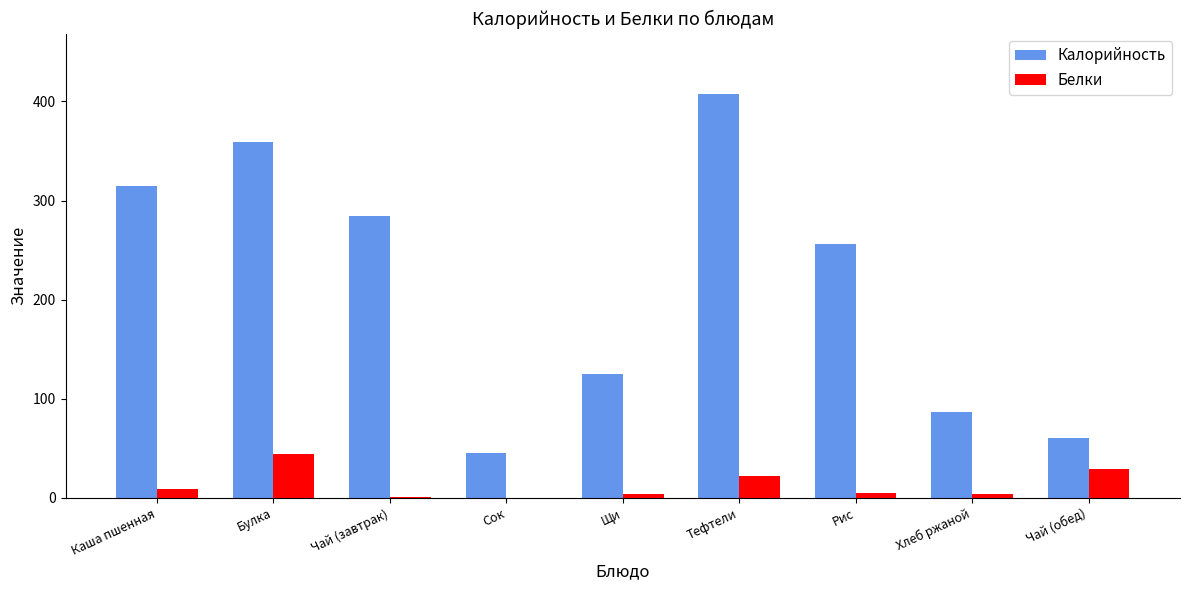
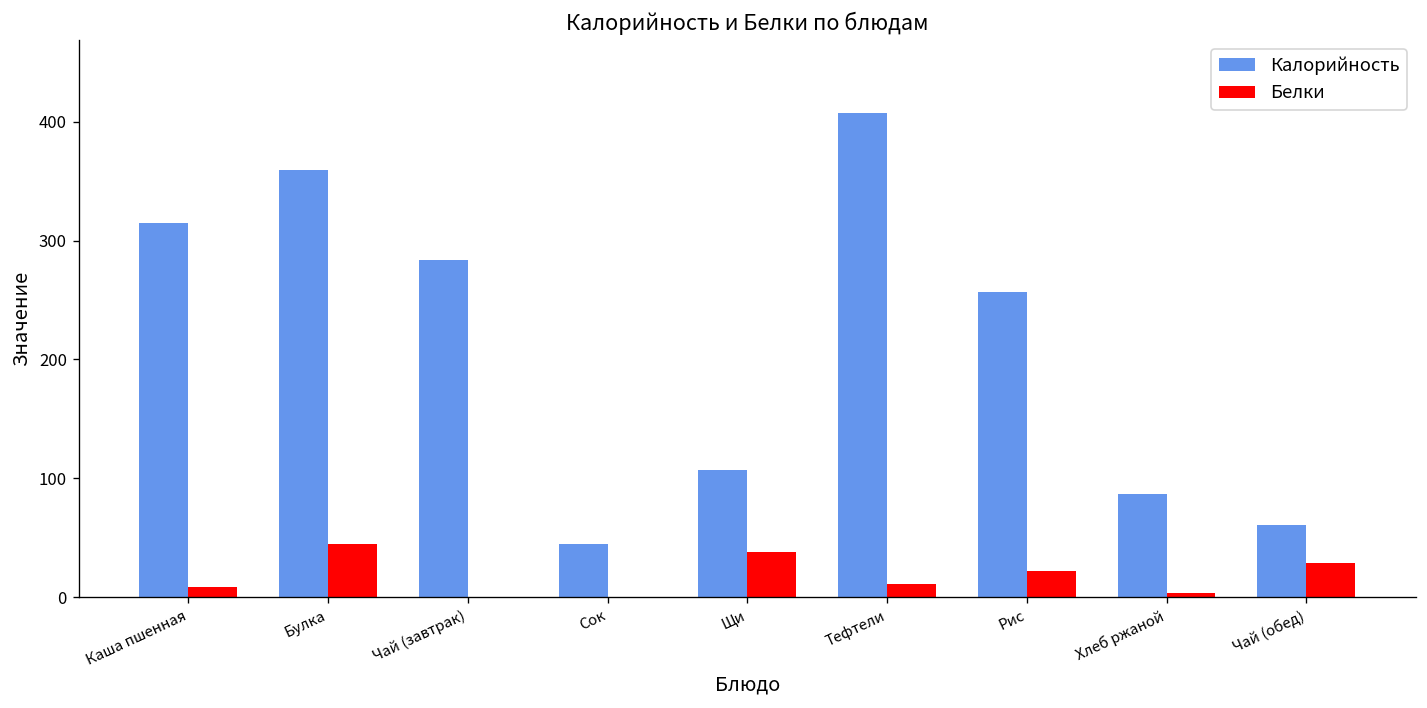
  {
    "Калорийность": {
      "Каша пшенная": 310,
      "Булка": 360,
      "Чай (завтрак)": 280,
      "Сок": 50,
-     "Щи": 130,
+     "Щи": 110,
      "Тефтели": 410,
      "Рис": 260,
      "Хлеб ржаной": 90,
      "Чай (обед)": 60
    },
    "Белки": {
      "Каша пшенная": 10,
      "Булка": 40,
      "Сок": 0,
-     "Щи": 0,
-     "Тефтели": 20,
-     "Рис": 0,
+     "Щи": 40,
+     "Тефтели": 10,
+     "Рис": 20,
      "Хлеб ржаной": 0,
      "Чай (обед)": 30
    }
  }
